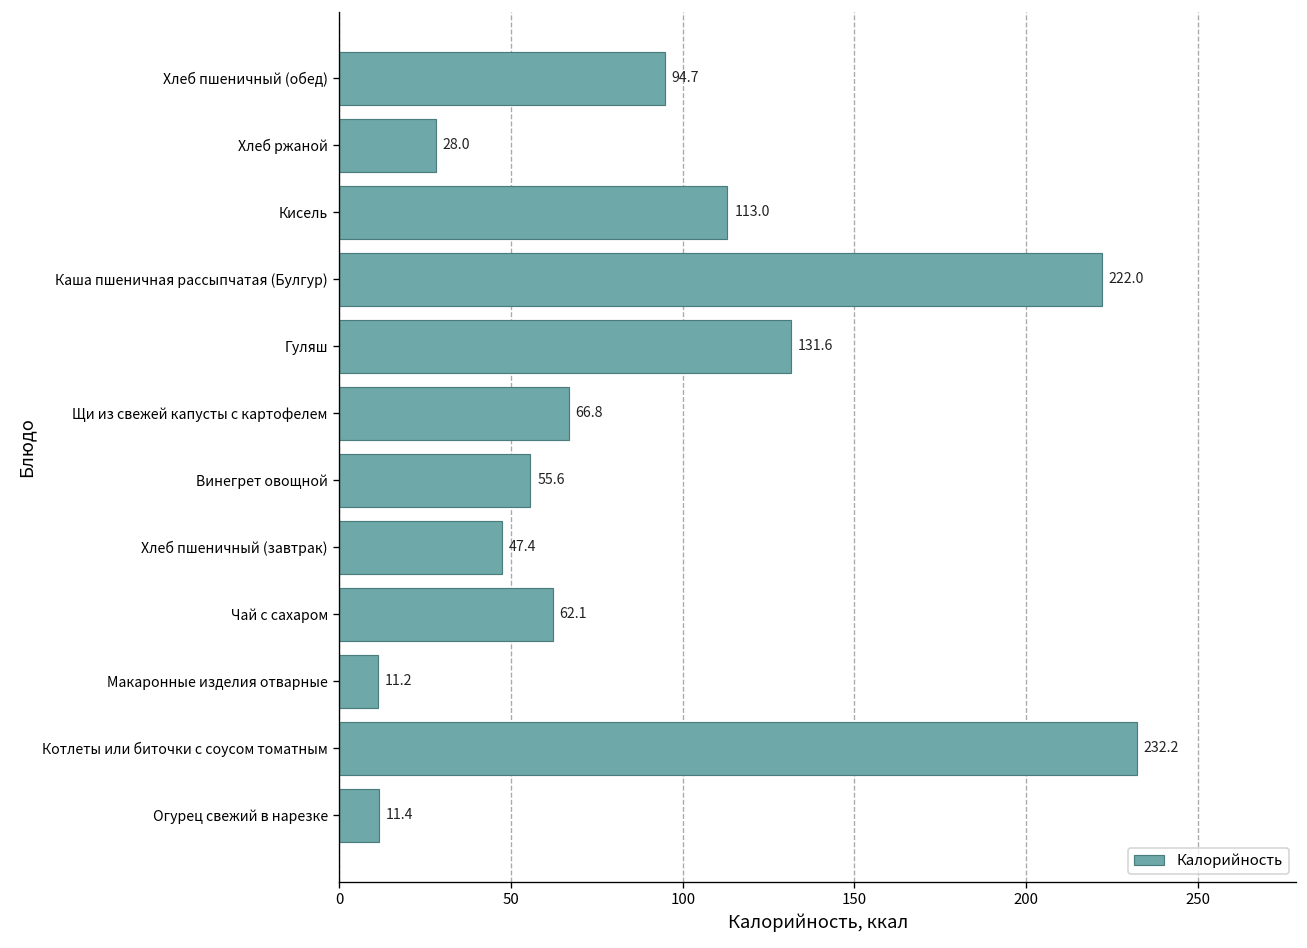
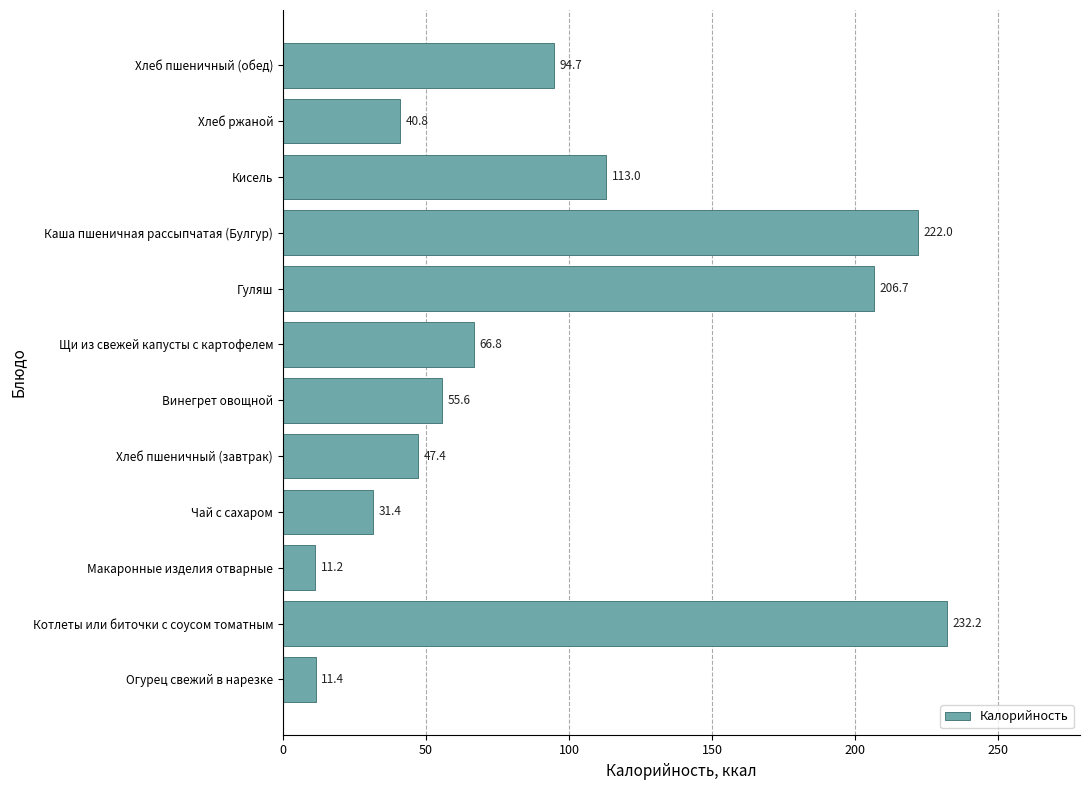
  {
    "Хлеб пшеничный (обед)": 94.7,
-   "Хлеб ржаной": 28.0,
+   "Хлеб ржаной": 40.8,
    "Кисель": 113.0,
    "Каша пшеничная рассыпчатая (Булгур)": 222.0,
-   "Гуляш": 131.6,
+   "Гуляш": 206.7,
    "Щи из свежей капусты с картофелем": 66.8,
    "Винегрет овощной": 55.6,
    "Хлеб пшеничный (завтрак)": 47.4,
-   "Чай с сахаром": 62.1,
+   "Чай с сахаром": 31.4,
    "Макаронные изделия отварные": 11.2,
    "Котлеты или биточки с соусом томатным": 232.2,
    "Огурец свежий в нарезке": 11.4
  }
